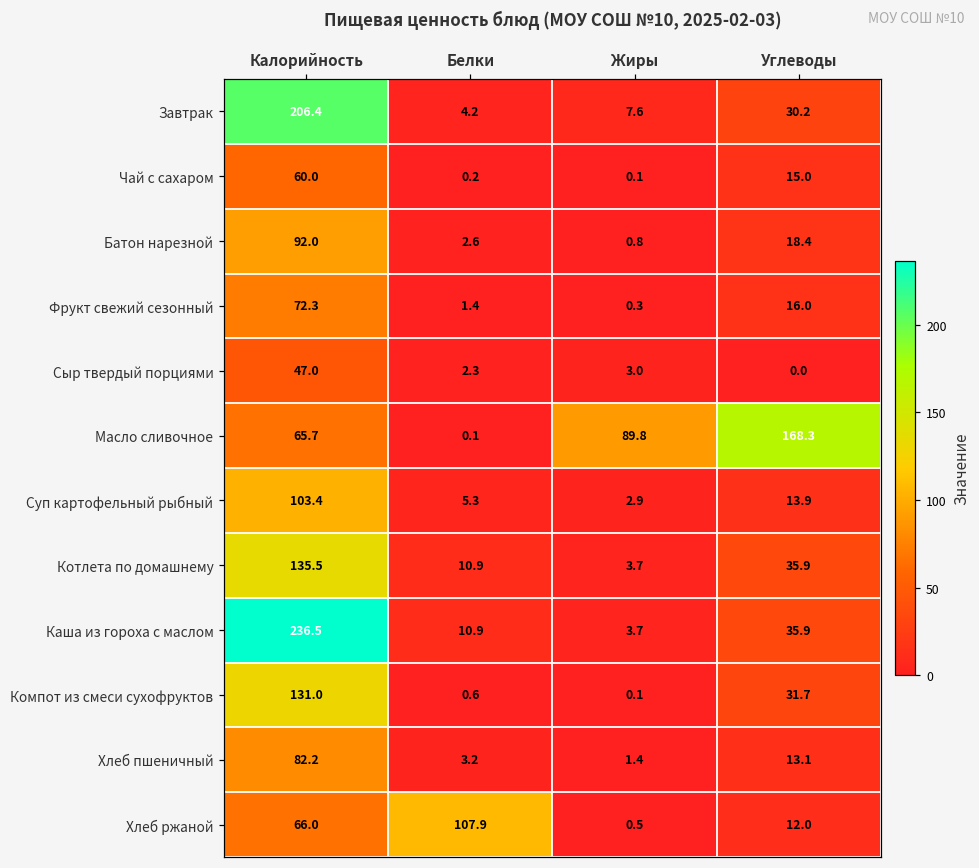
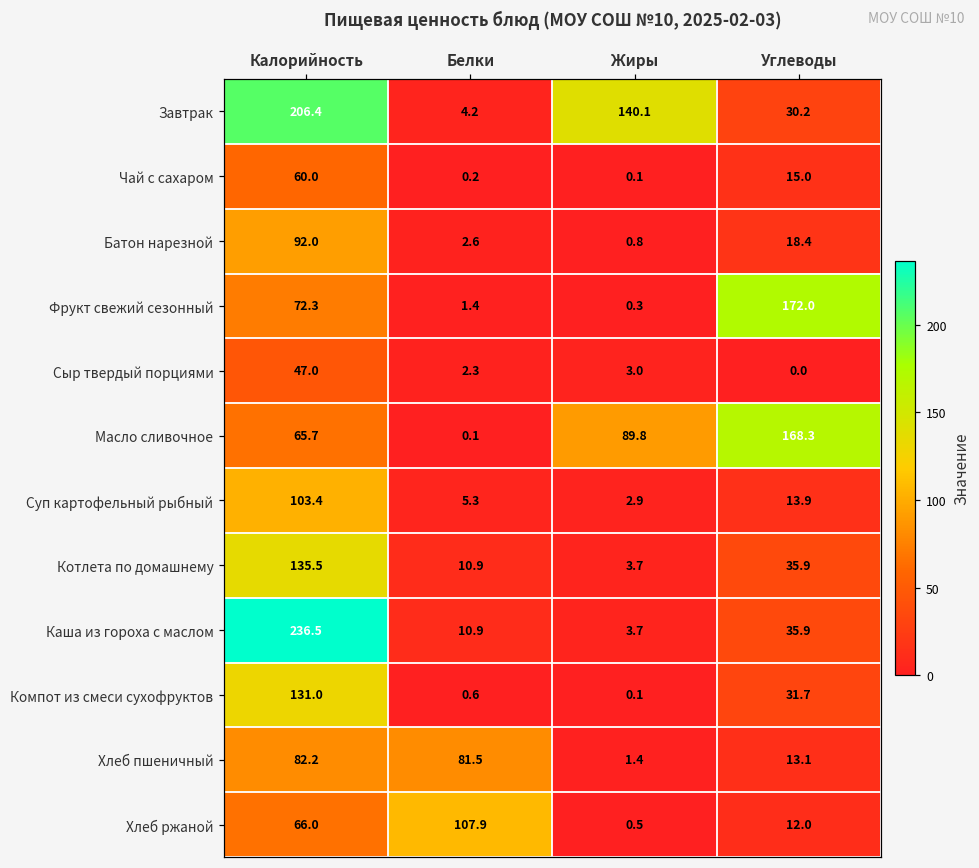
  {
    "Завтрак": {
      "Калорийность": 206.4,
      "Белки": 4.2,
-     "Жиры": 7.6,
+     "Жиры": 140.1,
      "Углеводы": 30.2
    },
    "Чай с сахаром": {
      "Калорийность": 60.0,
      "Белки": 0.2,
      "Жиры": 0.1,
      "Углеводы": 15.0
    },
    "Батон нарезной": {
      "Калорийность": 92.0,
      "Белки": 2.6,
      "Жиры": 0.8,
      "Углеводы": 18.4
    },
    "Фрукт свежий сезонный": {
      "Калорийность": 72.3,
      "Белки": 1.4,
      "Жиры": 0.3,
-     "Углеводы": 16.0
+     "Углеводы": 172.0
    },
    "Сыр твердый порциями": {
      "Калорийность": 47.0,
      "Белки": 2.3,
      "Жиры": 3.0,
      "Углеводы": 0.0
    },
    "Масло сливочное": {
      "Калорийность": 65.7,
      "Белки": 0.1,
      "Жиры": 89.8,
      "Углеводы": 168.3
    },
    "Суп картофельный рыбный": {
      "Калорийность": 103.4,
      "Белки": 5.3,
      "Жиры": 2.9,
      "Углеводы": 13.9
    },
    "Котлета по домашнему": {
      "Калорийность": 135.5,
      "Белки": 10.9,
      "Жиры": 3.7,
      "Углеводы": 35.9
    },
    "Каша из гороха с маслом": {
      "Калорийность": 236.5,
      "Белки": 10.9,
      "Жиры": 3.7,
      "Углеводы": 35.9
    },
    "Компот из смеси сухофруктов": {
      "Калорийность": 131.0,
      "Белки": 0.6,
      "Жиры": 0.1,
      "Углеводы": 31.7
    },
    "Хлеб пшеничный": {
      "Калорийность": 82.2,
-     "Белки": 3.2,
+     "Белки": 81.5,
      "Жиры": 1.4,
      "Углеводы": 13.1
    },
    "Хлеб ржаной": {
      "Калорийность": 66.0,
      "Белки": 107.9,
      "Жиры": 0.5,
      "Углеводы": 12.0
    }
  }
